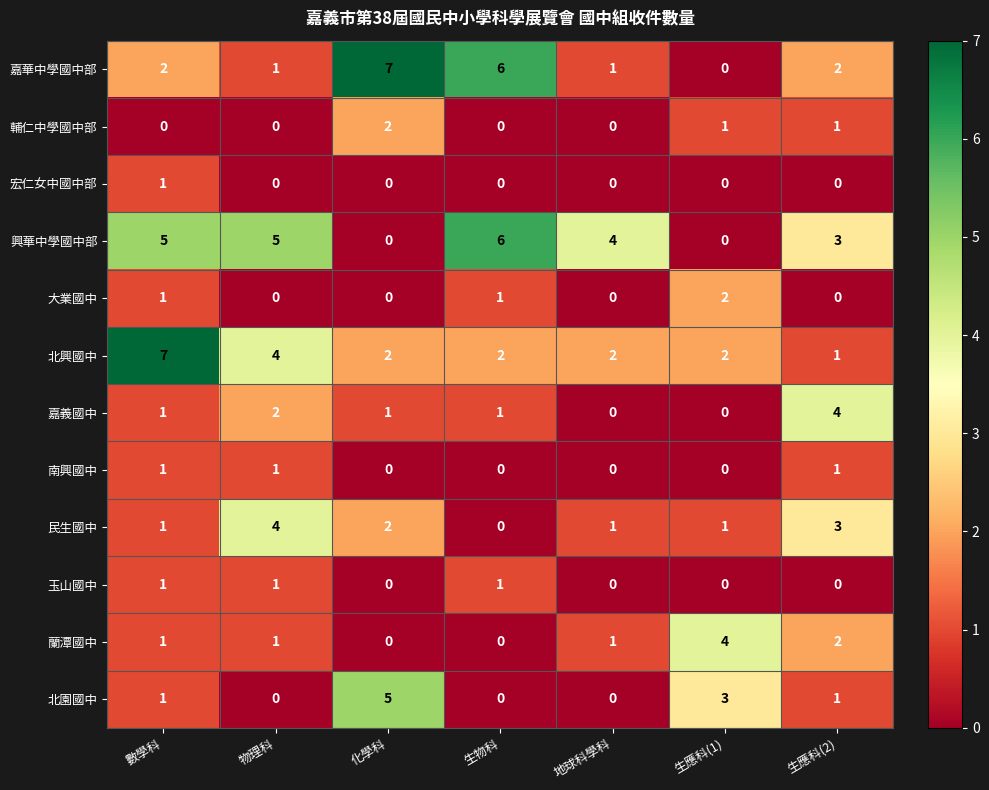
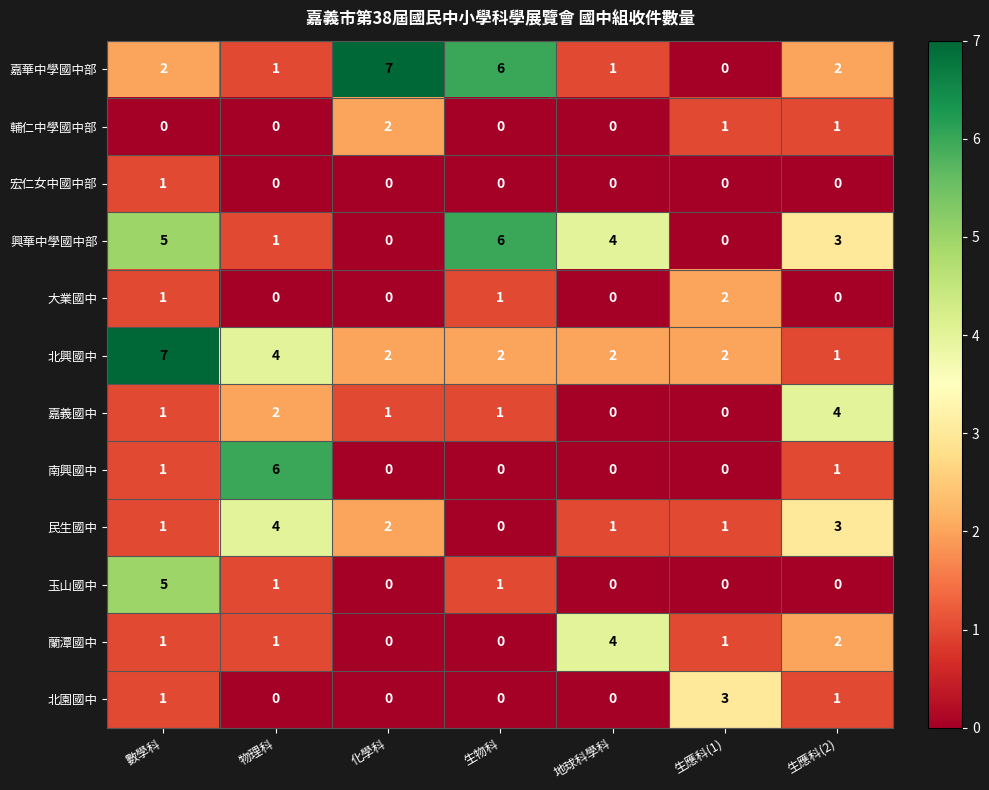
  {
    "嘉華中學國中部": {
      "數學科": 2,
      "物理科": 1,
      "化學科": 7,
      "生物科": 6,
      "地球科學科": 1,
      "生應科(1)": 0,
      "生應科(2)": 2
    },
    "輔仁中學國中部": {
      "數學科": 0,
      "物理科": 0,
      "化學科": 2,
      "生物科": 0,
      "地球科學科": 0,
      "生應科(1)": 1,
      "生應科(2)": 1
    },
    "宏仁女中國中部": {
      "數學科": 1,
      "物理科": 0,
      "化學科": 0,
      "生物科": 0,
      "地球科學科": 0,
      "生應科(1)": 0,
      "生應科(2)": 0
    },
    "興華中學國中部": {
      "數學科": 5,
-     "物理科": 5,
+     "物理科": 1,
      "化學科": 0,
      "生物科": 6,
      "地球科學科": 4,
      "生應科(1)": 0,
      "生應科(2)": 3
    },
    "大業國中": {
      "數學科": 1,
      "物理科": 0,
      "化學科": 0,
      "生物科": 1,
      "地球科學科": 0,
      "生應科(1)": 2,
      "生應科(2)": 0
    },
    "北興國中": {
      "數學科": 7,
      "物理科": 4,
      "化學科": 2,
      "生物科": 2,
      "地球科學科": 2,
      "生應科(1)": 2,
      "生應科(2)": 1
    },
    "嘉義國中": {
      "數學科": 1,
      "物理科": 2,
      "化學科": 1,
      "生物科": 1,
      "地球科學科": 0,
      "生應科(1)": 0,
      "生應科(2)": 4
    },
    "南興國中": {
      "數學科": 1,
-     "物理科": 1,
+     "物理科": 6,
      "化學科": 0,
      "生物科": 0,
      "地球科學科": 0,
      "生應科(1)": 0,
      "生應科(2)": 1
    },
    "民生國中": {
      "數學科": 1,
      "物理科": 4,
      "化學科": 2,
      "生物科": 0,
      "地球科學科": 1,
      "生應科(1)": 1,
      "生應科(2)": 3
    },
    "玉山國中": {
-     "數學科": 1,
+     "數學科": 5,
      "物理科": 1,
      "化學科": 0,
      "生物科": 1,
      "地球科學科": 0,
      "生應科(1)": 0,
      "生應科(2)": 0
    },
    "蘭潭國中": {
      "數學科": 1,
      "物理科": 1,
      "化學科": 0,
      "生物科": 0,
-     "地球科學科": 1,
-     "生應科(1)": 4,
+     "地球科學科": 4,
+     "生應科(1)": 1,
      "生應科(2)": 2
    },
    "北園國中": {
      "數學科": 1,
      "物理科": 0,
-     "化學科": 5,
+     "化學科": 0,
      "生物科": 0,
      "地球科學科": 0,
      "生應科(1)": 3,
      "生應科(2)": 1
    }
  }
